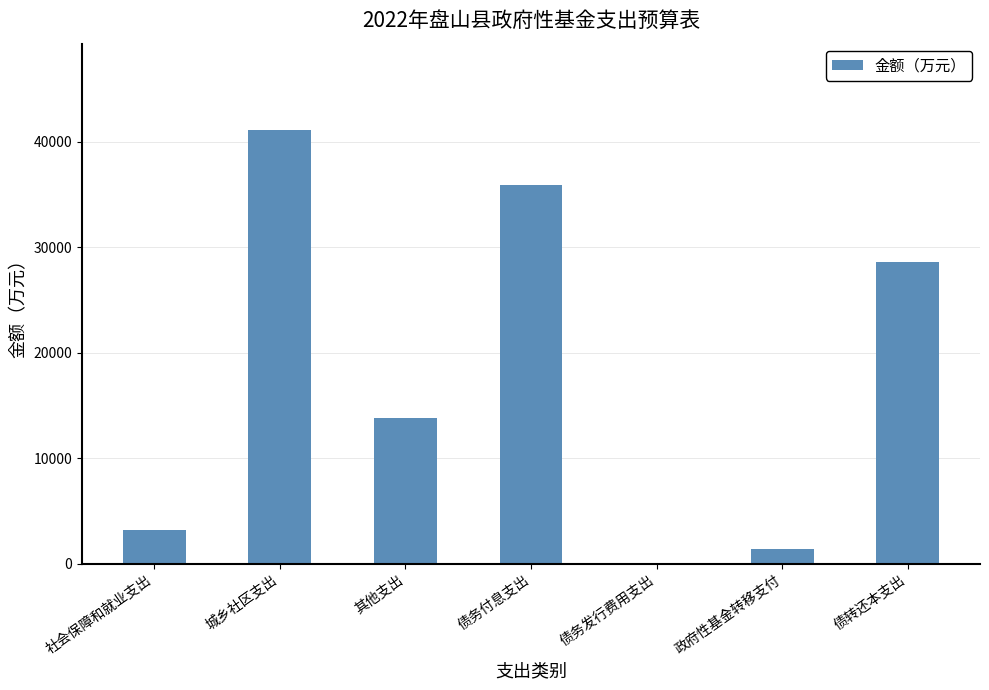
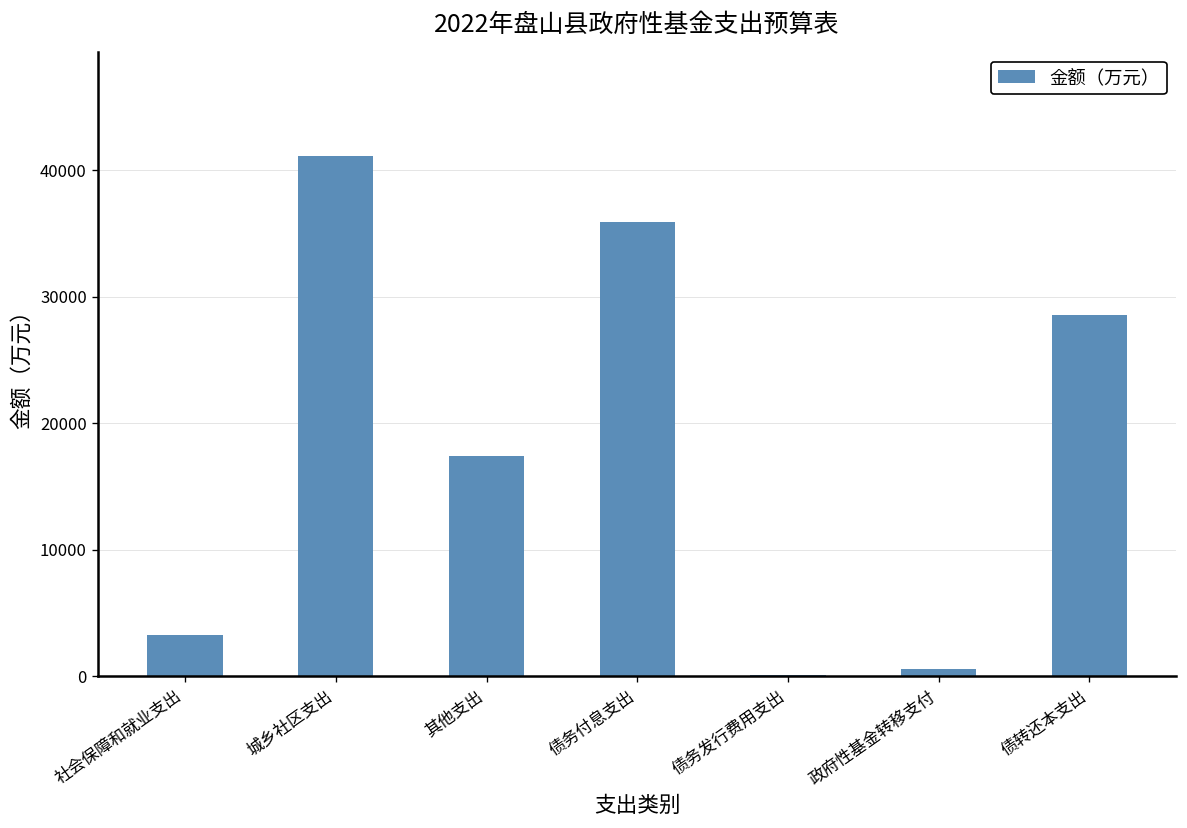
  {
    "社会保障和就业支出": 3200,
    "城乡社区支出": 41100,
-   "其他支出": 13800,
+   "其他支出": 17400,
    "债务付息支出": 35900,
-   "政府性基金转移支付": 1400,
+   "政府性基金转移支付": 600,
    "债转还本支出": 28600
  }
